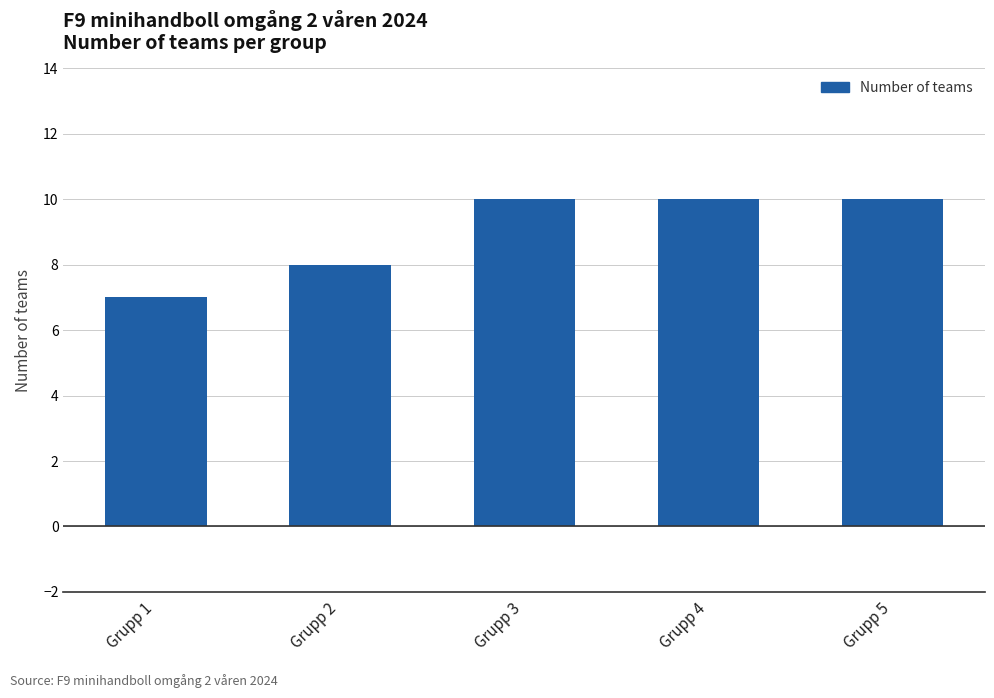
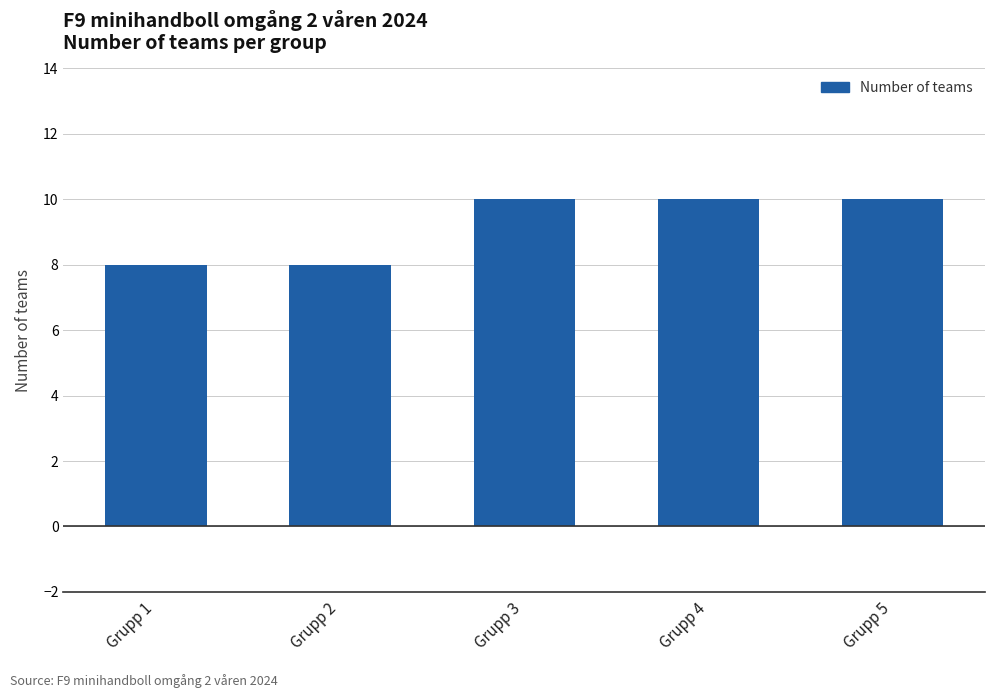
  {
-   "Grupp 1": 7,
+   "Grupp 1": 8,
    "Grupp 2": 8,
    "Grupp 3": 10,
    "Grupp 4": 10,
    "Grupp 5": 10
  }
